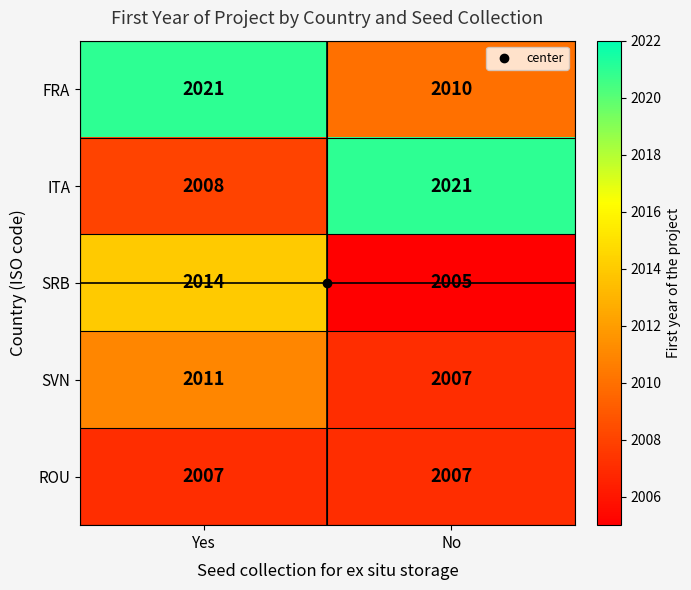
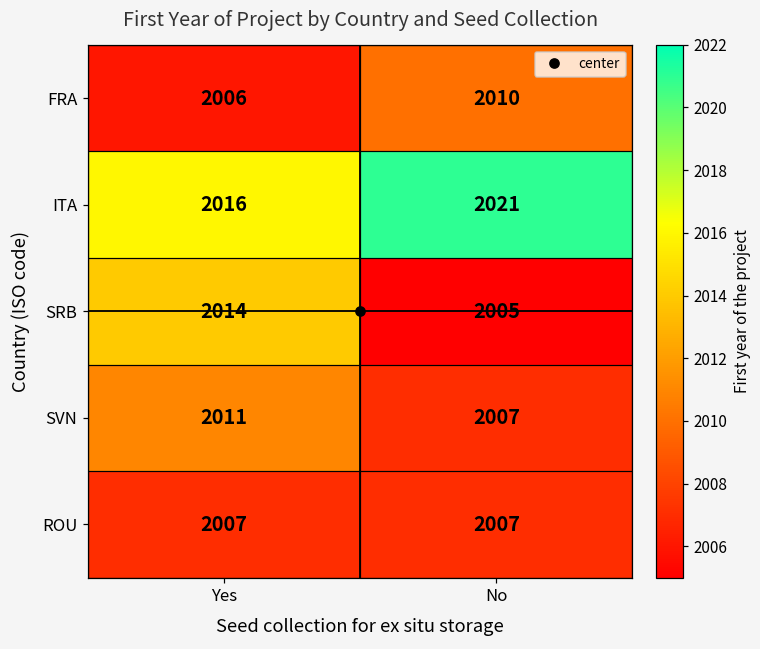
  {
    "FRA": {
-     "Yes": 2021,
+     "Yes": 2006,
      "No": 2010
    },
    "ITA": {
-     "Yes": 2008,
+     "Yes": 2016,
      "No": 2021
    },
    "SRB": {
      "Yes": 2014,
      "No": 2005
    },
    "SVN": {
      "Yes": 2011,
      "No": 2007
    },
    "ROU": {
      "Yes": 2007,
      "No": 2007
    }
  }
